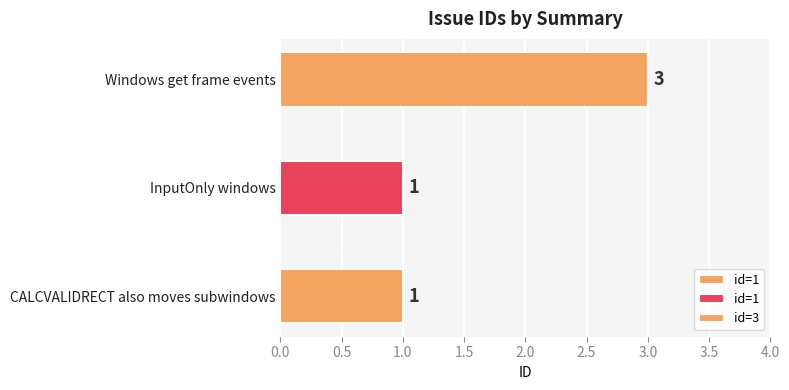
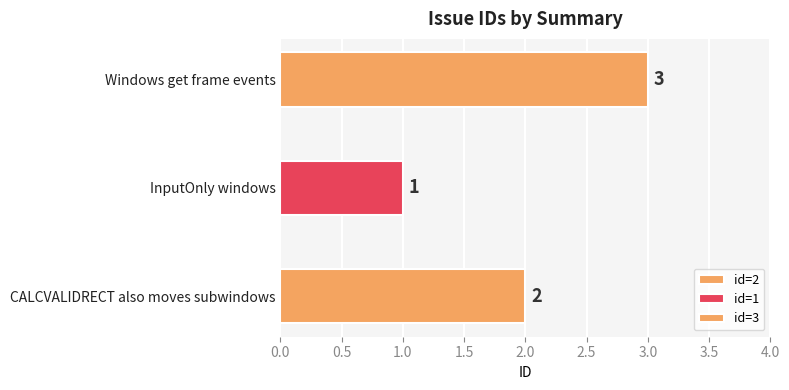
  {
    "Windows get frame events": 3,
    "InputOnly windows": 1,
-   "CALCVALIDRECT also moves subwindows": 1
+   "CALCVALIDRECT also moves subwindows": 2
  }
